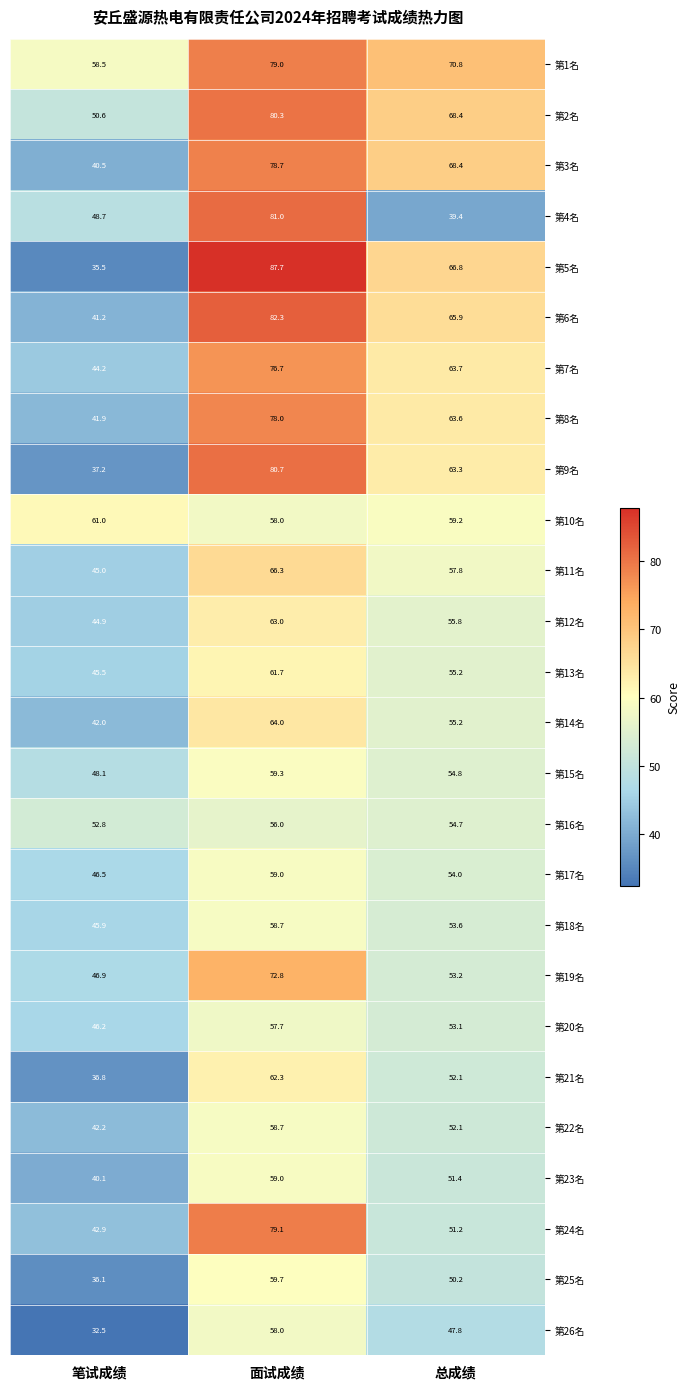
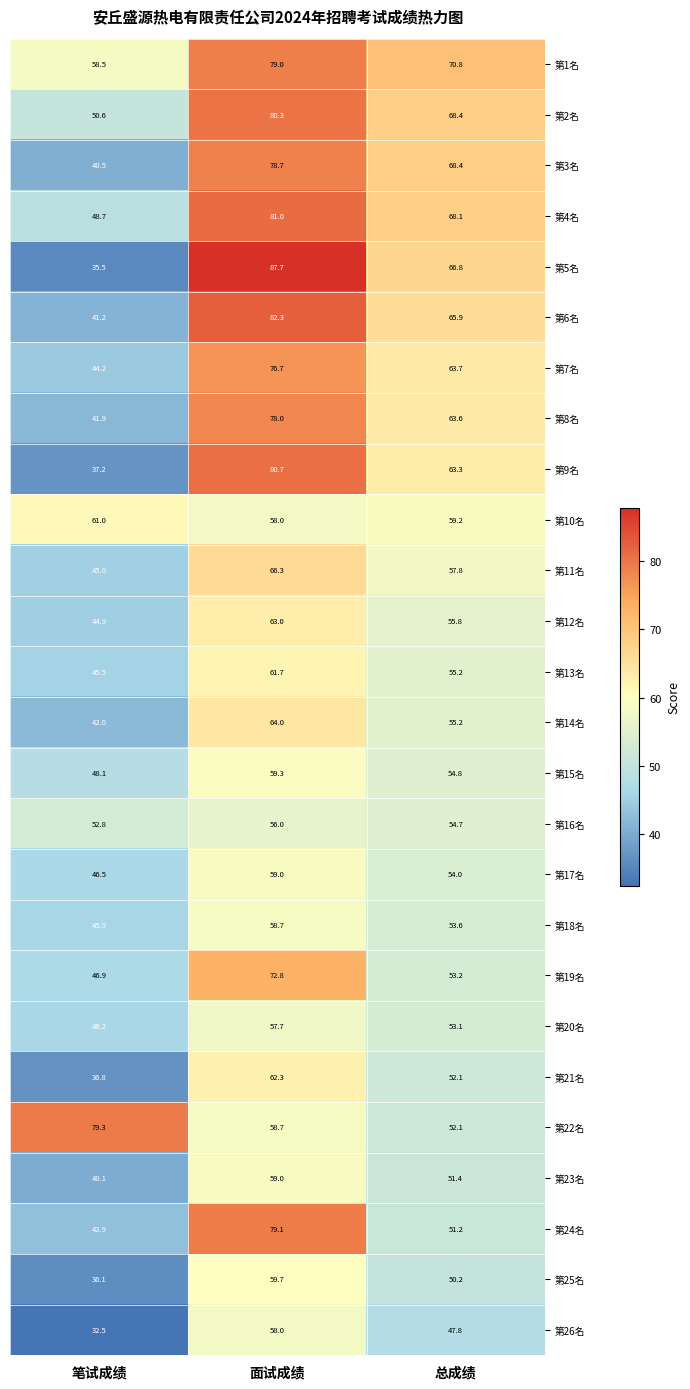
  {
    "第1名": {
      "笔试成绩": 58.5,
      "面试成绩": 79.0,
      "总成绩": 70.8
    },
    "第2名": {
      "笔试成绩": 50.6,
      "面试成绩": 80.3,
      "总成绩": 68.4
    },
    "第3名": {
      "笔试成绩": 40.5,
      "面试成绩": 78.7,
      "总成绩": 68.4
    },
    "第4名": {
      "笔试成绩": 48.7,
      "面试成绩": 81.0,
-     "总成绩": 39.4
+     "总成绩": 68.1
    },
    "第5名": {
      "笔试成绩": 35.5,
      "面试成绩": 87.7,
      "总成绩": 66.8
    },
    "第6名": {
      "笔试成绩": 41.2,
      "面试成绩": 82.3,
      "总成绩": 65.9
    },
    "第7名": {
      "笔试成绩": 44.2,
      "面试成绩": 76.7,
      "总成绩": 63.7
    },
    "第8名": {
      "笔试成绩": 41.9,
      "面试成绩": 78.0,
      "总成绩": 63.6
    },
    "第9名": {
      "笔试成绩": 37.2,
      "面试成绩": 80.7,
      "总成绩": 63.3
    },
    "第10名": {
      "笔试成绩": 61.0,
      "面试成绩": 58.0,
      "总成绩": 59.2
    },
    "第11名": {
      "笔试成绩": 45.0,
      "面试成绩": 66.3,
      "总成绩": 57.8
    },
    "第12名": {
      "笔试成绩": 44.9,
      "面试成绩": 63.0,
      "总成绩": 55.8
    },
    "第13名": {
      "笔试成绩": 45.5,
      "面试成绩": 61.7,
      "总成绩": 55.2
    },
    "第14名": {
      "笔试成绩": 42.0,
      "面试成绩": 64.0,
      "总成绩": 55.2
    },
    "第15名": {
      "笔试成绩": 48.1,
      "面试成绩": 59.3,
      "总成绩": 54.8
    },
    "第16名": {
      "笔试成绩": 52.8,
      "面试成绩": 56.0,
      "总成绩": 54.7
    },
    "第17名": {
      "笔试成绩": 46.5,
      "面试成绩": 59.0,
      "总成绩": 54.0
    },
    "第18名": {
      "笔试成绩": 45.9,
      "面试成绩": 58.7,
      "总成绩": 53.6
    },
    "第19名": {
      "笔试成绩": 46.9,
      "面试成绩": 72.8,
      "总成绩": 53.2
    },
    "第20名": {
      "笔试成绩": 46.2,
      "面试成绩": 57.7,
      "总成绩": 53.1
    },
    "第21名": {
      "笔试成绩": 36.8,
      "面试成绩": 62.3,
      "总成绩": 52.1
    },
    "第22名": {
-     "笔试成绩": 42.2,
+     "笔试成绩": 79.3,
      "面试成绩": 58.7,
      "总成绩": 52.1
    },
    "第23名": {
      "笔试成绩": 40.1,
      "面试成绩": 59.0,
      "总成绩": 51.4
    },
    "第24名": {
      "笔试成绩": 42.9,
      "面试成绩": 79.1,
      "总成绩": 51.2
    },
    "第25名": {
      "笔试成绩": 36.1,
      "面试成绩": 59.7,
      "总成绩": 50.2
    },
    "第26名": {
      "笔试成绩": 32.5,
      "面试成绩": 58.0,
      "总成绩": 47.8
    }
  }
